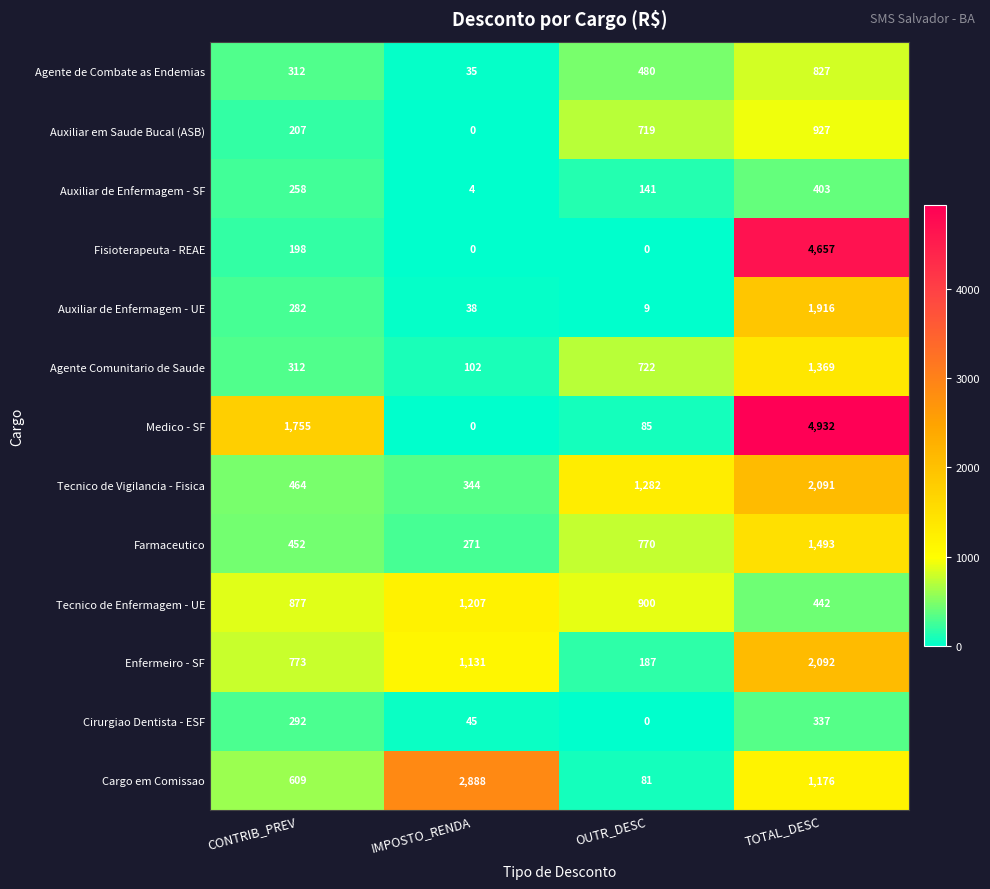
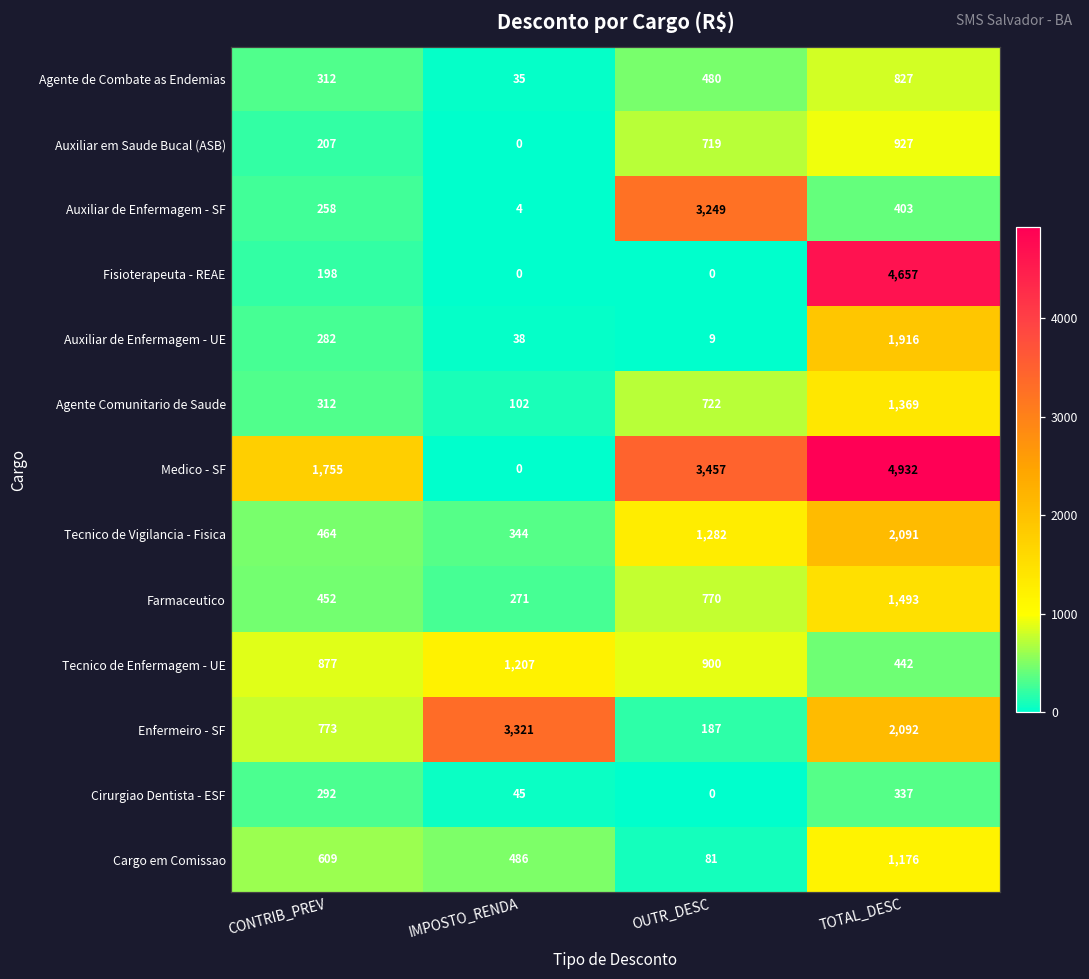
  {
    "Agente de Combate as Endemias": {
      "CONTRIB_PREV": "312",
      "IMPOSTO_RENDA": "35",
      "OUTR_DESC": "480",
      "TOTAL_DESC": "827"
    },
    "Auxiliar em Saude Bucal (ASB)": {
      "CONTRIB_PREV": "207",
      "IMPOSTO_RENDA": "0",
      "OUTR_DESC": "719",
      "TOTAL_DESC": "927"
    },
    "Auxiliar de Enfermagem - SF": {
      "CONTRIB_PREV": "258",
      "IMPOSTO_RENDA": "4",
-     "OUTR_DESC": "141",
+     "OUTR_DESC": "3,249",
      "TOTAL_DESC": "403"
    },
    "Fisioterapeuta - REAE": {
      "CONTRIB_PREV": "198",
      "IMPOSTO_RENDA": "0",
      "OUTR_DESC": "0",
      "TOTAL_DESC": "4,657"
    },
    "Auxiliar de Enfermagem - UE": {
      "CONTRIB_PREV": "282",
      "IMPOSTO_RENDA": "38",
      "OUTR_DESC": "9",
      "TOTAL_DESC": "1,916"
    },
    "Agente Comunitario de Saude": {
      "CONTRIB_PREV": "312",
      "IMPOSTO_RENDA": "102",
      "OUTR_DESC": "722",
      "TOTAL_DESC": "1,369"
    },
    "Medico - SF": {
      "CONTRIB_PREV": "1,755",
      "IMPOSTO_RENDA": "0",
-     "OUTR_DESC": "85",
+     "OUTR_DESC": "3,457",
      "TOTAL_DESC": "4,932"
    },
    "Tecnico de Vigilancia - Fisica": {
      "CONTRIB_PREV": "464",
      "IMPOSTO_RENDA": "344",
      "OUTR_DESC": "1,282",
      "TOTAL_DESC": "2,091"
    },
    "Farmaceutico": {
      "CONTRIB_PREV": "452",
      "IMPOSTO_RENDA": "271",
      "OUTR_DESC": "770",
      "TOTAL_DESC": "1,493"
    },
    "Tecnico de Enfermagem - UE": {
      "CONTRIB_PREV": "877",
      "IMPOSTO_RENDA": "1,207",
      "OUTR_DESC": "900",
      "TOTAL_DESC": "442"
    },
    "Enfermeiro - SF": {
      "CONTRIB_PREV": "773",
-     "IMPOSTO_RENDA": "1,131",
+     "IMPOSTO_RENDA": "3,321",
      "OUTR_DESC": "187",
      "TOTAL_DESC": "2,092"
    },
    "Cirurgiao Dentista - ESF": {
      "CONTRIB_PREV": "292",
      "IMPOSTO_RENDA": "45",
      "OUTR_DESC": "0",
      "TOTAL_DESC": "337"
    },
    "Cargo em Comissao": {
      "CONTRIB_PREV": "609",
-     "IMPOSTO_RENDA": "2,888",
+     "IMPOSTO_RENDA": "486",
      "OUTR_DESC": "81",
      "TOTAL_DESC": "1,176"
    }
  }
